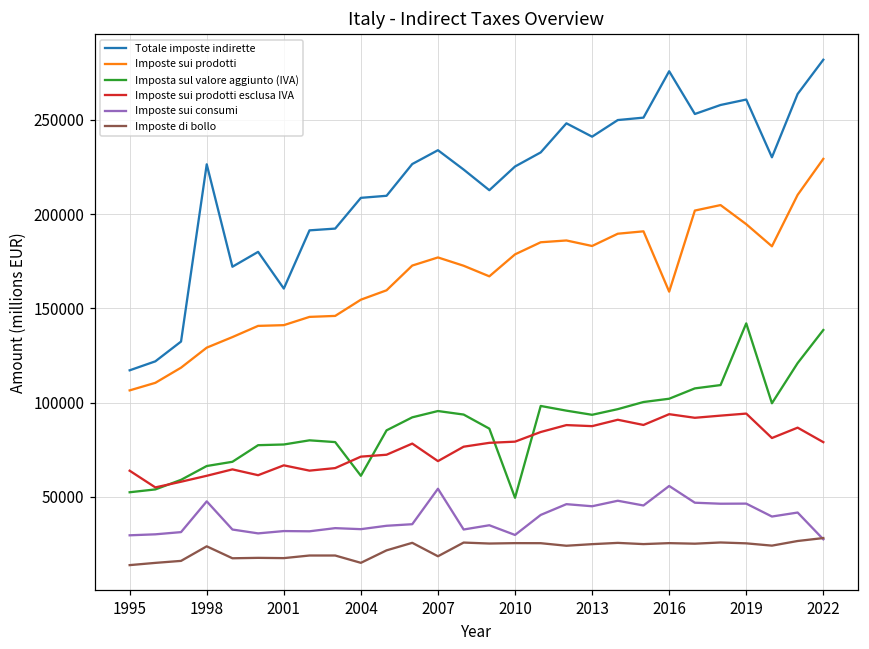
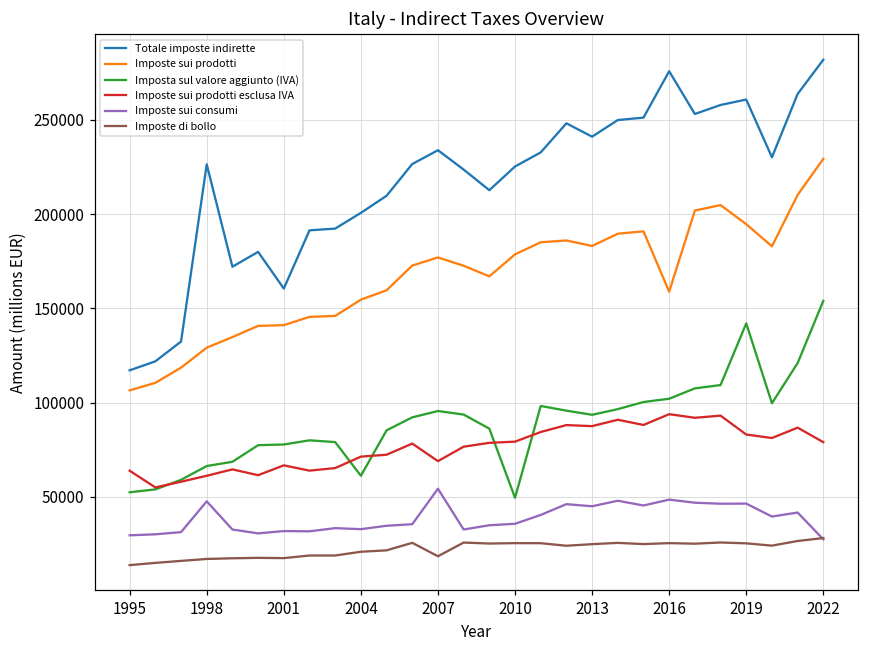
  {
    "Totale imposte indirette": {
      "1995": 117000,
      "1998": 226000,
      "2001": 161000,
-     "2004": 209000,
+     "2004": 201000,
      "2007": 234000,
      "2010": 225000,
      "2013": 241000,
      "2016": 276000,
      "2019": 261000,
      "2022": 282000
    },
    "Imposte sui prodotti": {
      "1995": 107000,
      "1998": 129000,
      "2001": 141000,
      "2004": 155000,
      "2007": 177000,
      "2010": 179000,
      "2013": 183000,
      "2016": 159000,
      "2019": 195000,
      "2022": 229000
    },
    "Imposta sul valore aggiunto (IVA)": {
      "1995": 52000,
      "1998": 66000,
      "2001": 78000,
      "2004": 61000,
      "2007": 96000,
      "2010": 50000,
      "2013": 94000,
      "2016": 102000,
      "2019": 142000,
-     "2022": 139000
+     "2022": 154000
    },
    "Imposte sui prodotti esclusa IVA": {
      "1995": 64000,
      "1998": 61000,
      "2001": 67000,
      "2004": 71000,
      "2007": 69000,
      "2010": 79000,
      "2013": 88000,
      "2016": 94000,
-     "2019": 94000,
+     "2019": 83000,
      "2022": 79000
    },
    "Imposte sui consumi": {
      "1995": 30000,
      "1998": 48000,
      "2001": 32000,
      "2004": 33000,
      "2007": 54000,
-     "2010": 30000,
+     "2010": 36000,
      "2013": 45000,
-     "2016": 56000,
+     "2016": 49000,
      "2019": 46000
    },
    "Imposte di bollo": {
      "1995": 14000,
-     "1998": 24000,
+     "1998": 17000,
      "2001": 18000,
-     "2004": 15000,
+     "2004": 21000,
      "2007": 19000,
      "2010": 26000,
      "2013": 25000,
      "2016": 26000,
      "2019": 25000
    }
  }
